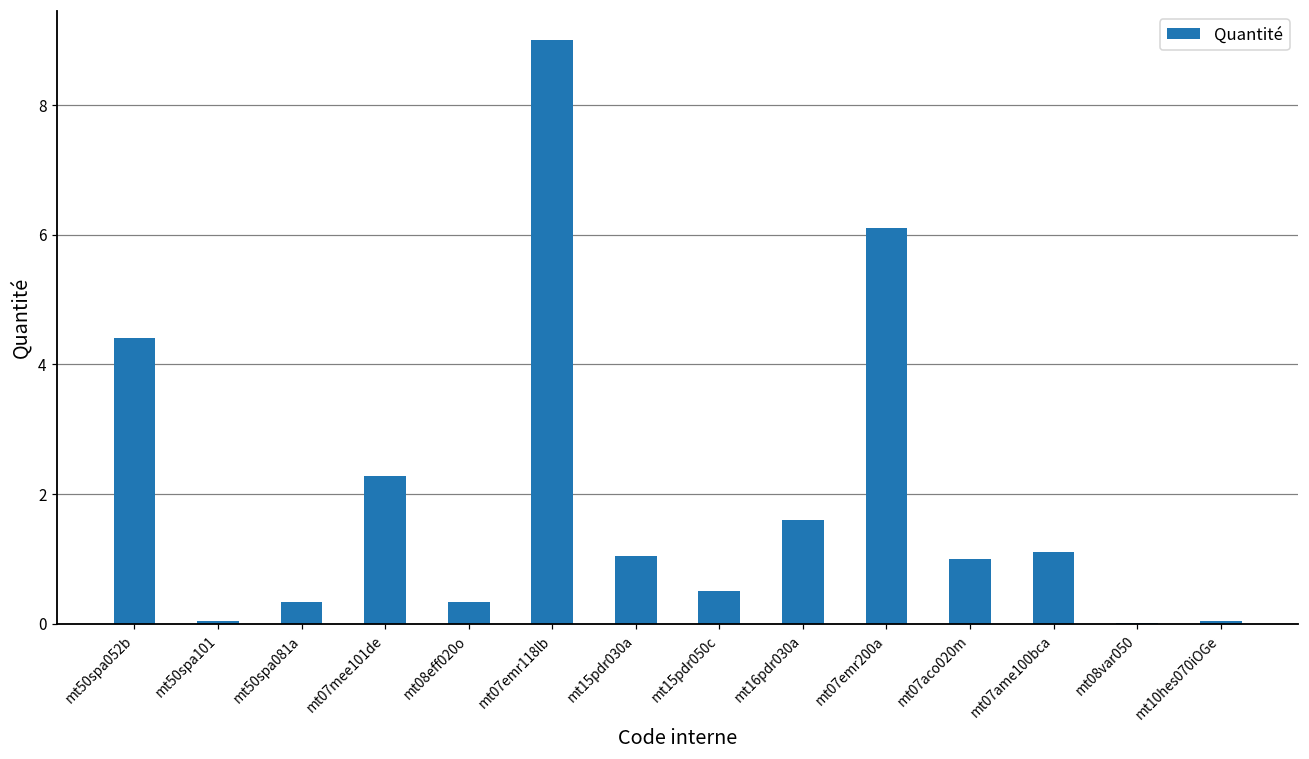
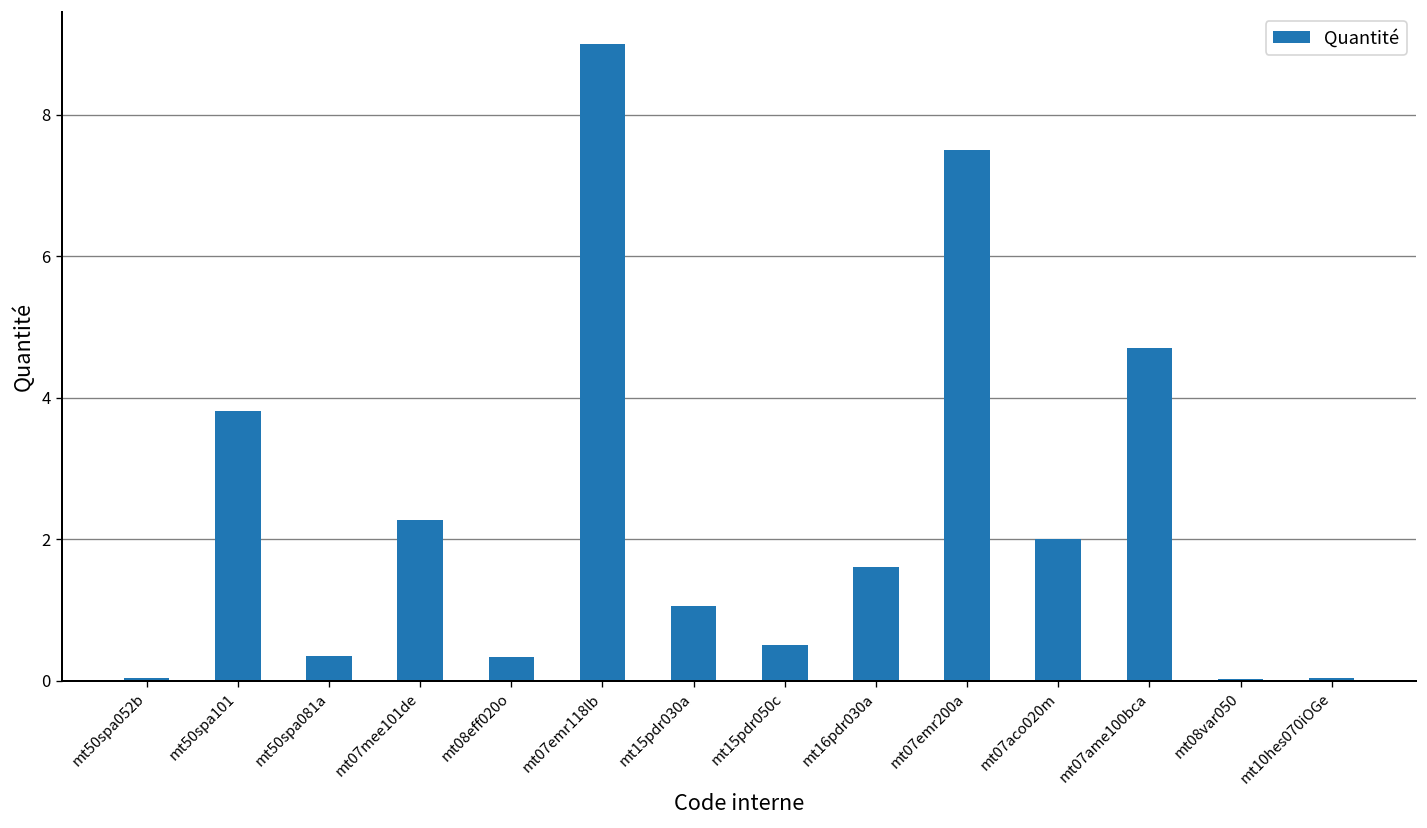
  {
-   "mt50spa052b": 4.4,
-   "mt50spa101": 0.0,
+   "mt50spa052b": 0.0,
+   "mt50spa101": 3.8,
    "mt50spa081a": 0.3,
    "mt07mee101de": 2.3,
    "mt08eff020o": 0.3,
    "mt07emr118lb": 9.0,
    "mt15pdr030a": 1.1,
    "mt15pdr050c": 0.5,
    "mt16pdr030a": 1.6,
-   "mt07emr200a": 6.1,
-   "mt07aco020m": 1,
-   "mt07ame100bca": 1.1
+   "mt07emr200a": 7.5,
+   "mt07aco020m": 2,
+   "mt07ame100bca": 4.7
  }
